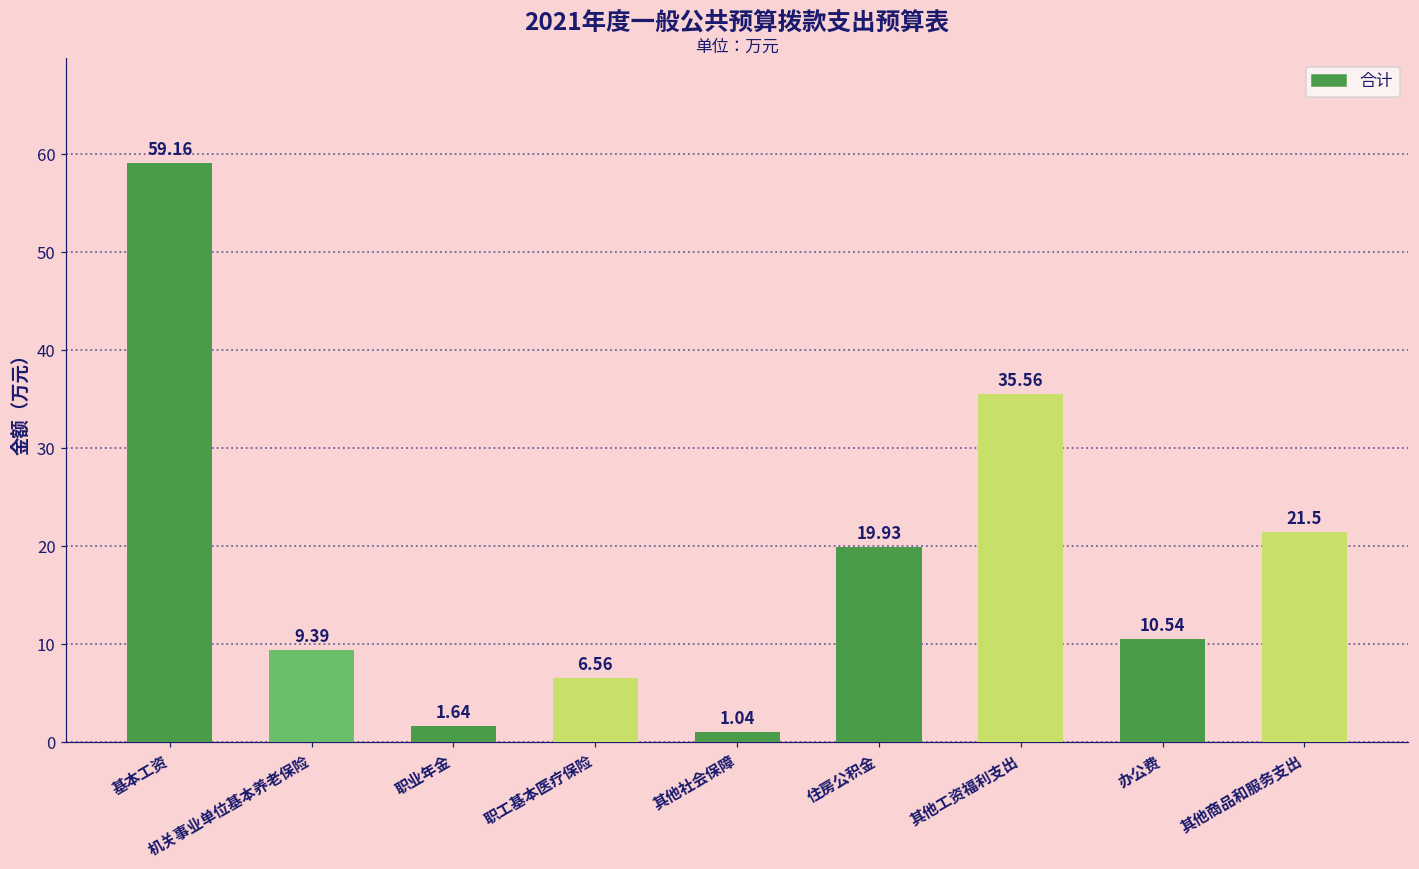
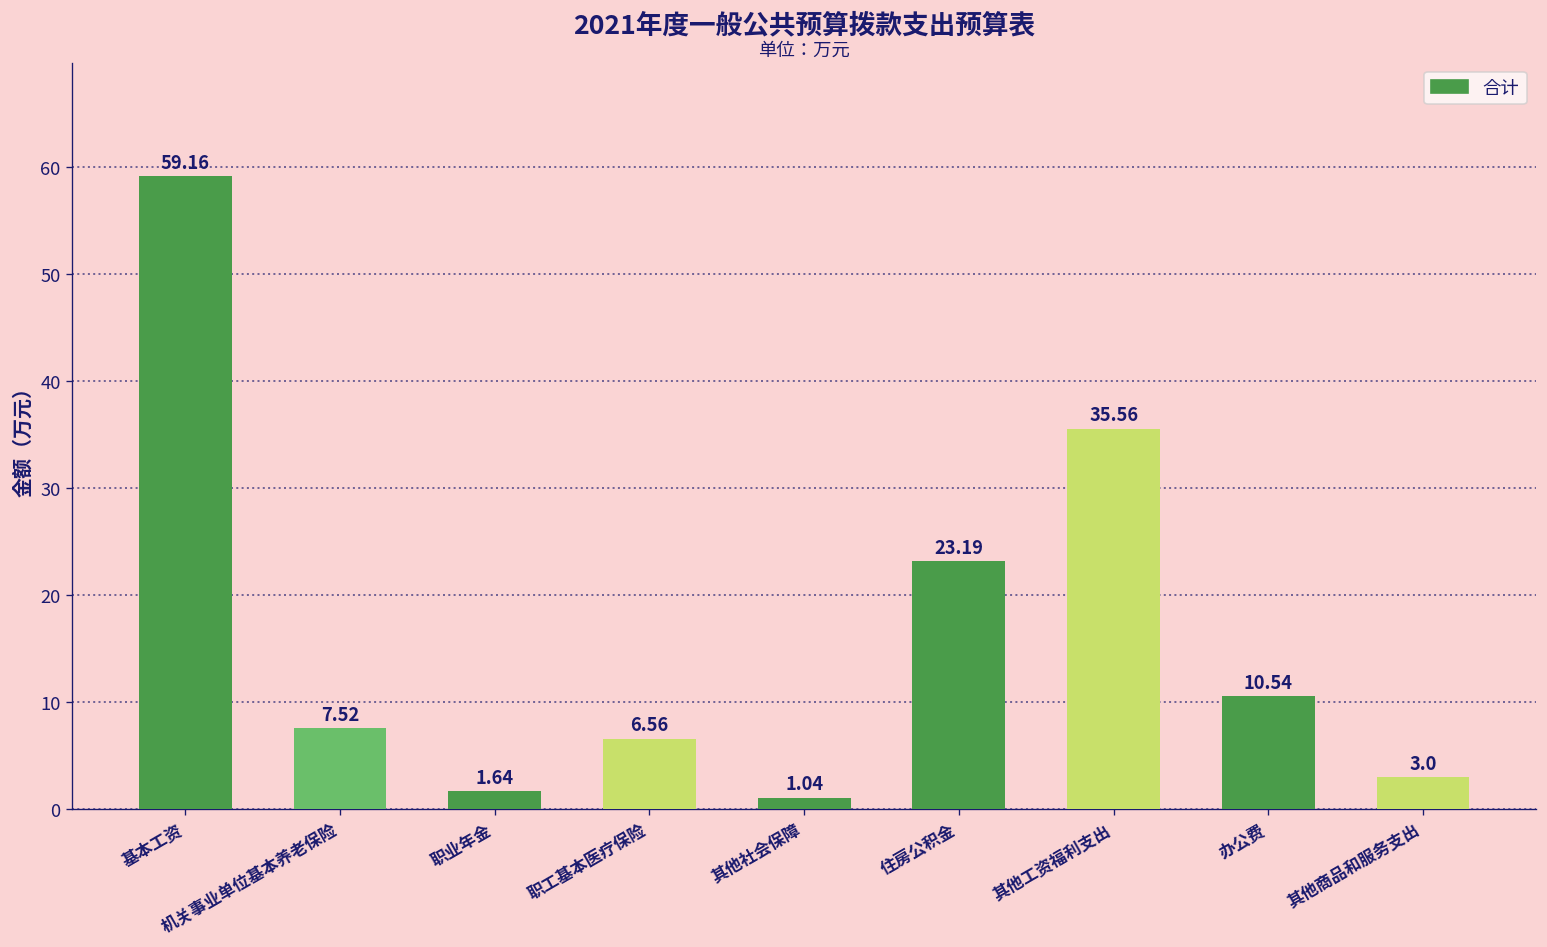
  {
    "基本工资": 59.16,
-   "机关事业单位基本养老保险": 9.39,
+   "机关事业单位基本养老保险": 7.52,
    "职业年金": 1.64,
    "职工基本医疗保险": 6.56,
    "其他社会保障": 1.04,
-   "住房公积金": 19.93,
+   "住房公积金": 23.19,
    "其他工资福利支出": 35.56,
    "办公费": 10.54,
-   "其他商品和服务支出": 21.5
+   "其他商品和服务支出": 3.0
  }
